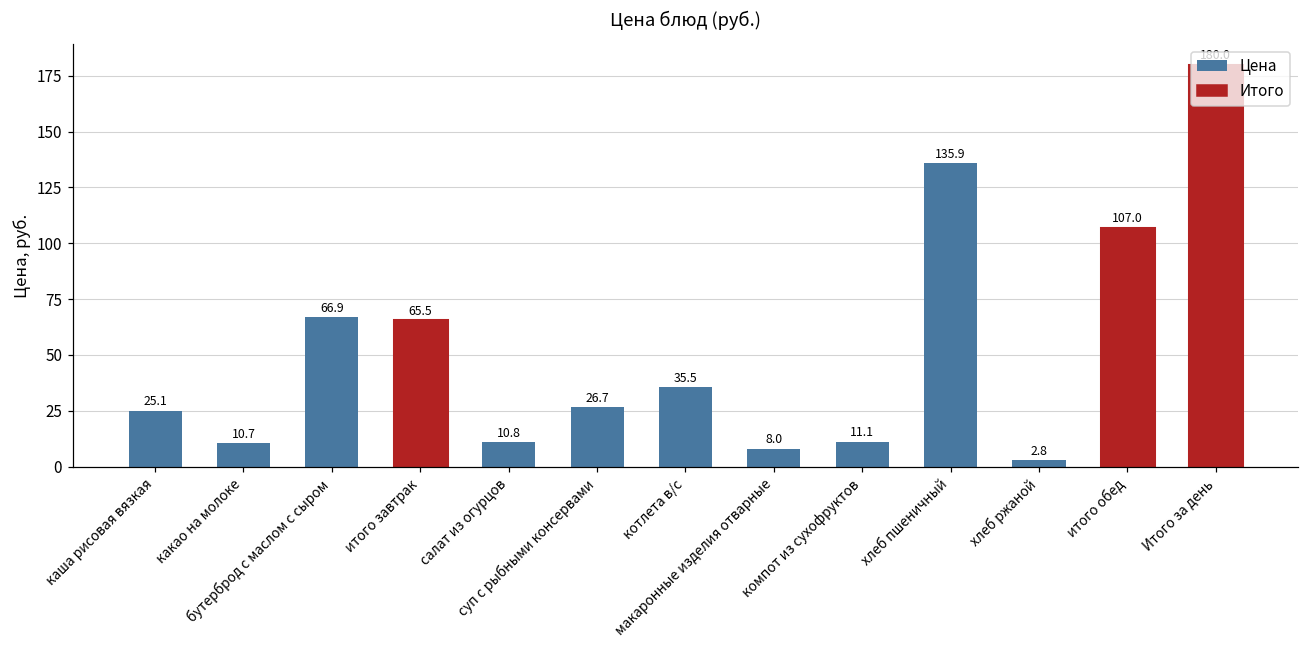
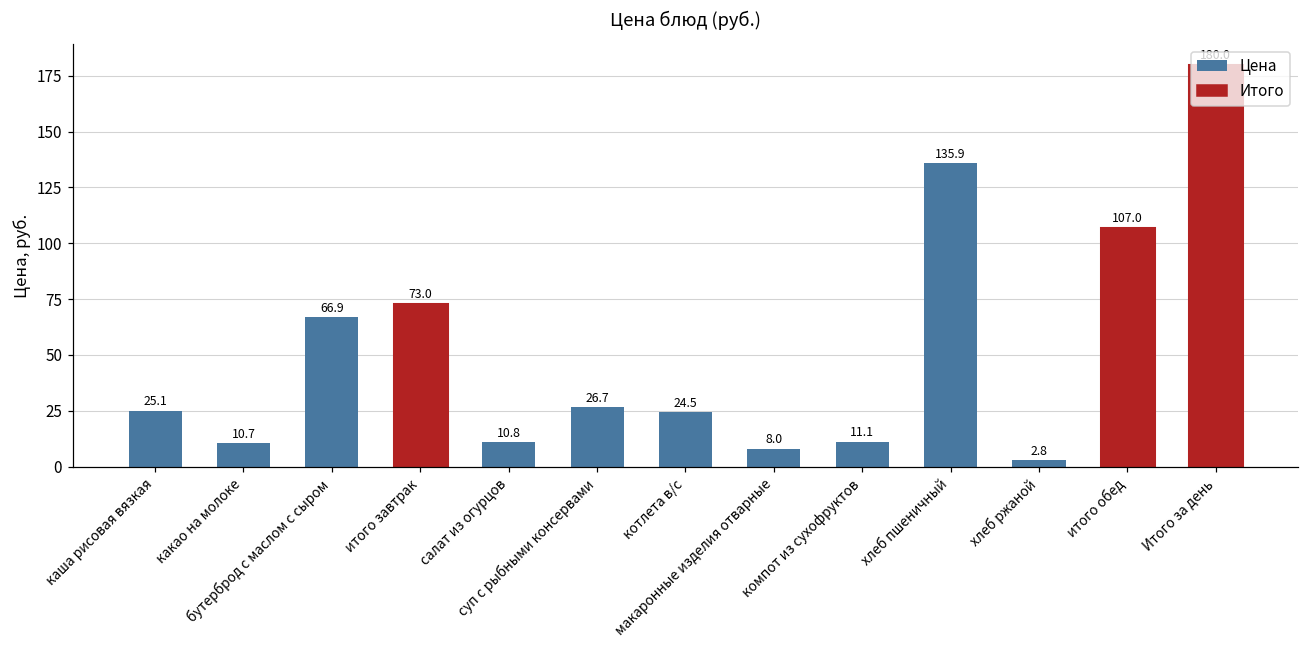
  {
    "каша рисовая вязкая": 25.1,
    "какао на молоке": 10.7,
    "бутерброд с маслом с сыром": 66.9,
-   "итого завтрак": 65.5,
+   "итого завтрак": 73.0,
    "салат из огурцов": 10.8,
    "суп с рыбными консервами": 26.7,
-   "котлета в/с": 35.5,
+   "котлета в/с": 24.5,
    "макаронные изделия отварные": 8.0,
    "компот из сухофруктов": 11.1,
    "хлеб пшеничный": 135.9,
    "хлеб ржаной": 2.8,
    "итого обед": 107.0
  }
